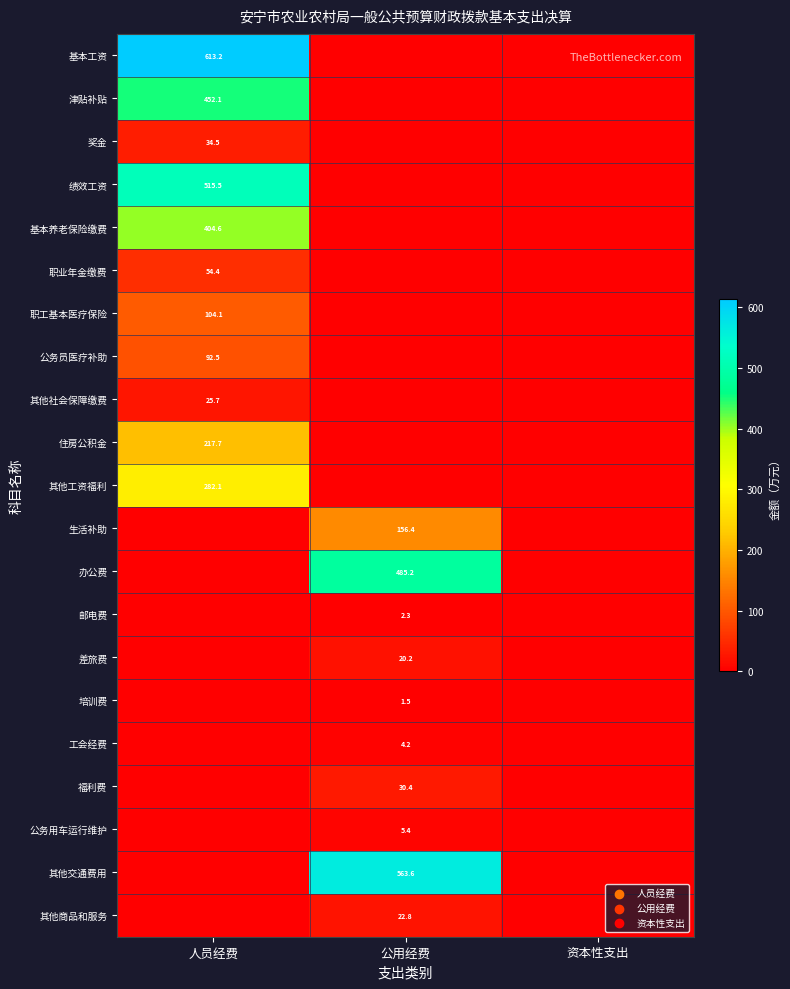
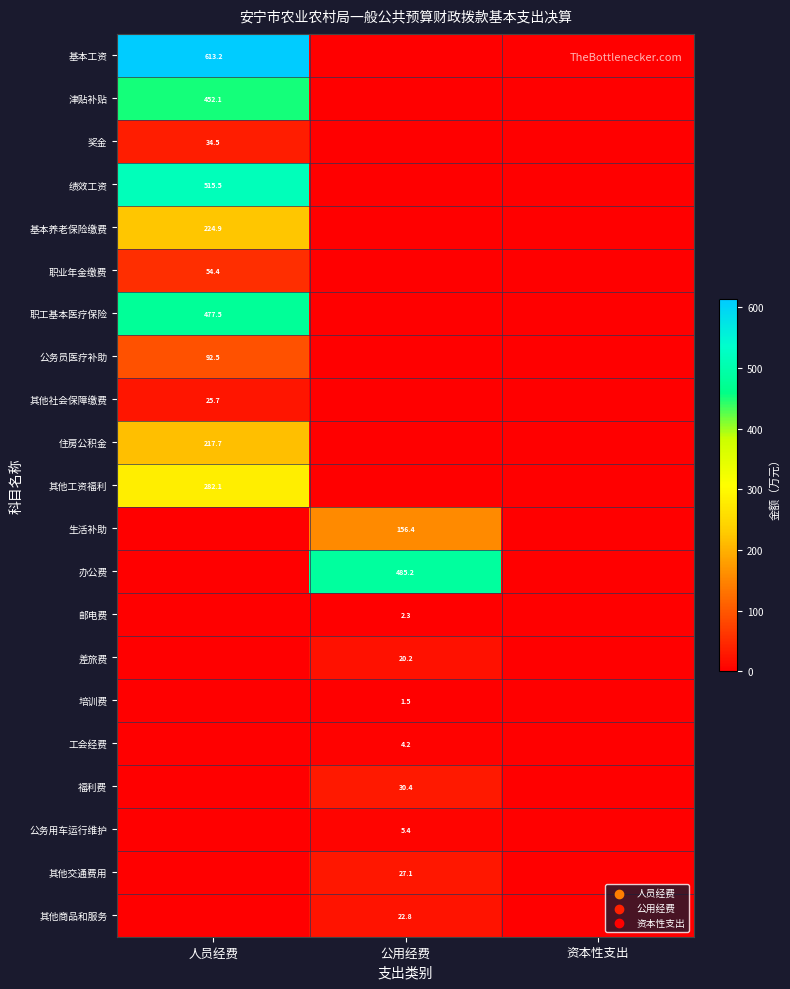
  {
    "基本工资": {
      "人员经费": 613.2
    },
    "津贴补贴": {
      "人员经费": 452.1
    },
    "奖金": {
      "人员经费": 34.5
    },
    "绩效工资": {
      "人员经费": 515.5
    },
    "基本养老保险缴费": {
-     "人员经费": 404.6
+     "人员经费": 224.9
    },
    "职业年金缴费": {
      "人员经费": 54.4
    },
    "职工基本医疗保险": {
-     "人员经费": 104.1
+     "人员经费": 477.5
    },
    "公务员医疗补助": {
      "人员经费": 92.5
    },
    "其他社会保障缴费": {
      "人员经费": 25.7
    },
    "住房公积金": {
      "人员经费": 217.7
    },
    "其他工资福利": {
      "人员经费": 282.1
    },
    "生活补助": {
      "公用经费": 156.4
    },
    "办公费": {
      "公用经费": 485.2
    },
    "邮电费": {
      "公用经费": 2.3
    },
    "差旅费": {
      "公用经费": 20.2
    },
    "培训费": {
      "公用经费": 1.5
    },
    "工会经费": {
      "公用经费": 4.2
    },
    "福利费": {
      "公用经费": 30.4
    },
    "公务用车运行维护": {
      "公用经费": 5.4
    },
    "其他交通费用": {
-     "公用经费": 563.6
+     "公用经费": 27.1
    },
    "其他商品和服务": {
      "公用经费": 22.8
    }
  }
